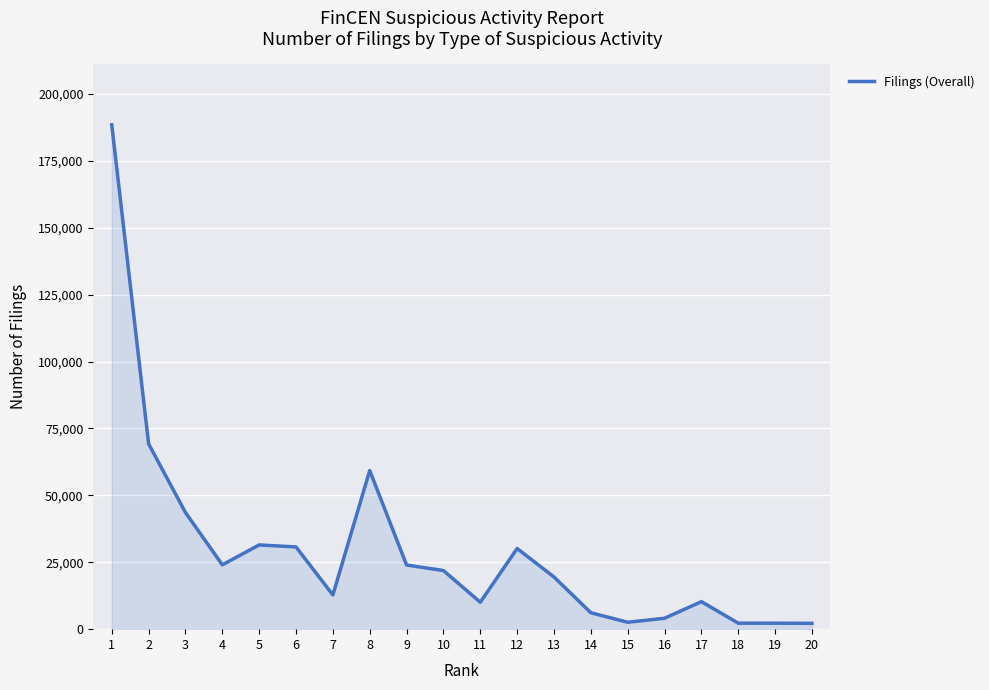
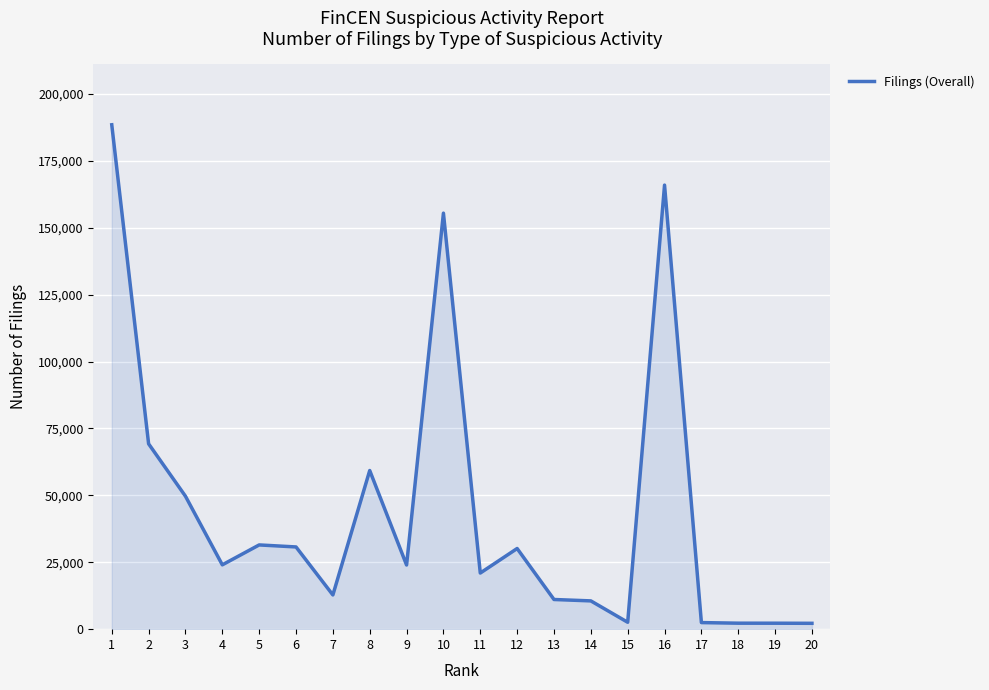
  {
    "1": "189,000",
    "2": "69,000",
-   "3": "44,000",
+   "3": "50,000",
    "4": "24,000",
    "5": "31,000",
    "6": "31,000",
    "7": "13,000",
    "8": "59,000",
    "9": "24,000",
-   "10": "22,000",
-   "11": "10,000",
+   "10": "155,000",
+   "11": "21,000",
    "12": "30,000",
-   "13": "20,000",
-   "14": "6,000",
+   "13": "11,000",
+   "14": "11,000",
    "15": "3,000",
-   "16": "4,000",
-   "17": "10,000",
+   "16": "166,000",
+   "17": "2,000",
    "18": "2,000",
    "19": "2,000",
    "20": "2,000"
  }
